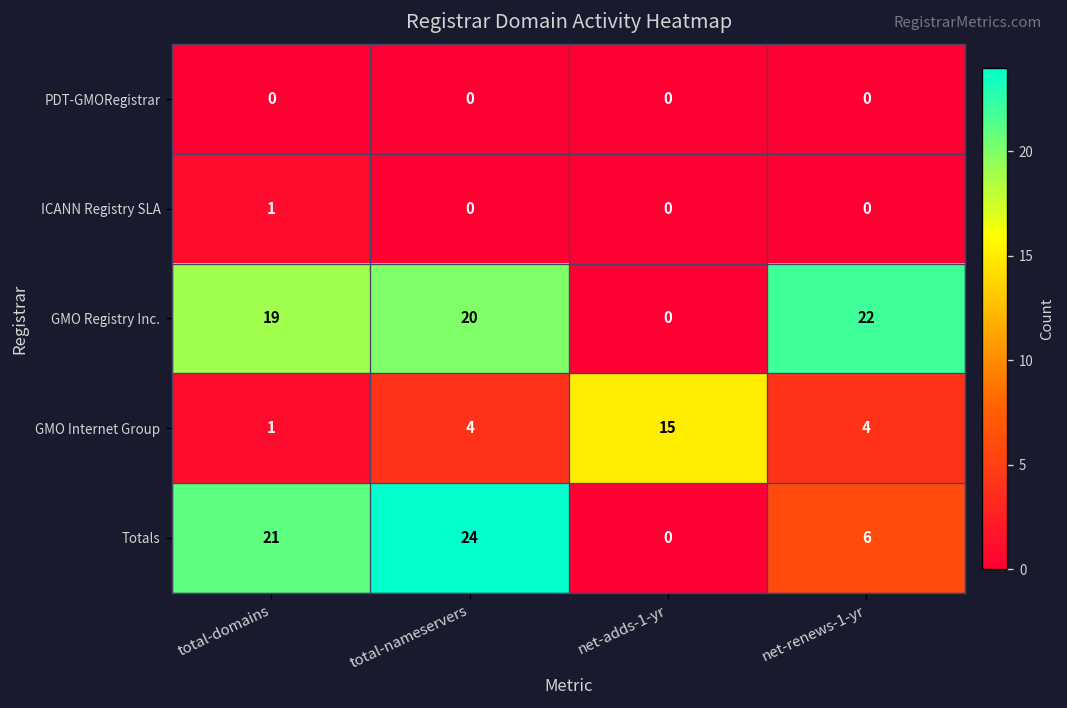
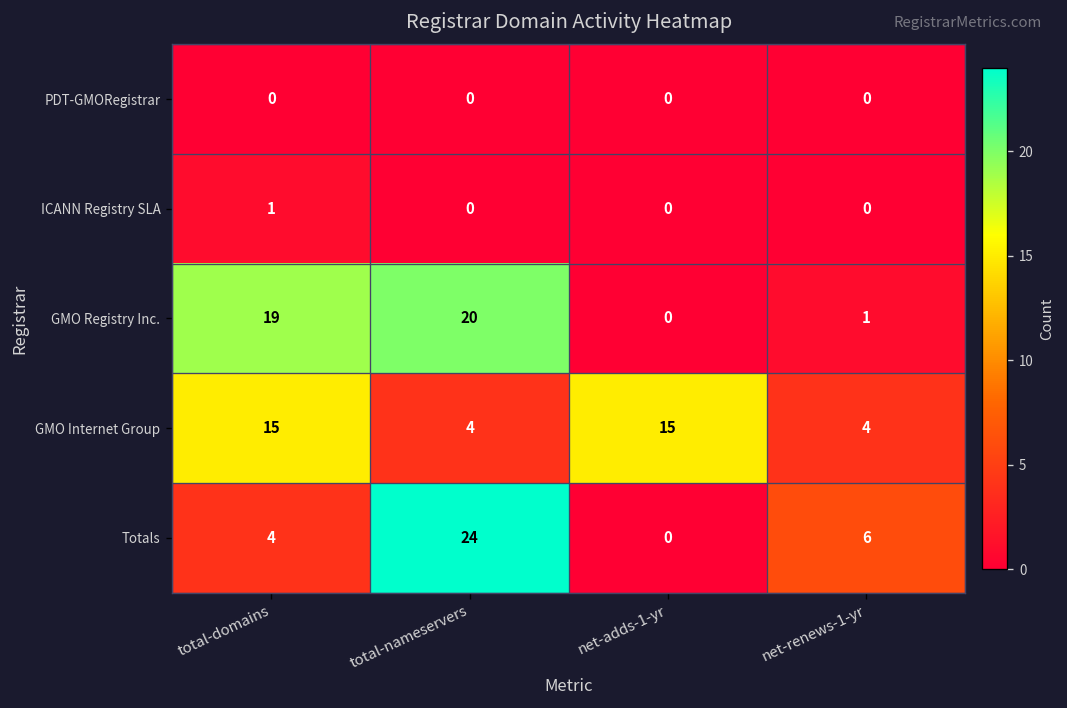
  {
    "PDT-GMORegistrar": {
      "total-domains": 0,
      "total-nameservers": 0,
      "net-adds-1-yr": 0,
      "net-renews-1-yr": 0
    },
    "ICANN Registry SLA": {
      "total-domains": 1,
      "total-nameservers": 0,
      "net-adds-1-yr": 0,
      "net-renews-1-yr": 0
    },
    "GMO Registry Inc.": {
      "total-domains": 19,
      "total-nameservers": 20,
      "net-adds-1-yr": 0,
-     "net-renews-1-yr": 22
+     "net-renews-1-yr": 1
    },
    "GMO Internet Group": {
-     "total-domains": 1,
+     "total-domains": 15,
      "total-nameservers": 4,
      "net-adds-1-yr": 15,
      "net-renews-1-yr": 4
    },
    "Totals": {
-     "total-domains": 21,
+     "total-domains": 4,
      "total-nameservers": 24,
      "net-adds-1-yr": 0,
      "net-renews-1-yr": 6
    }
  }
